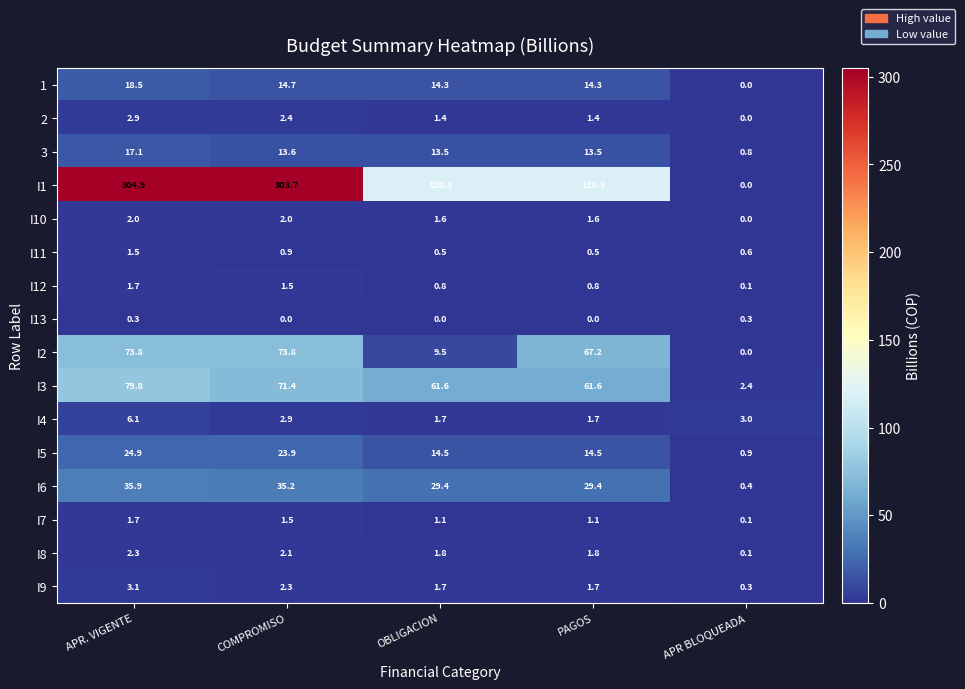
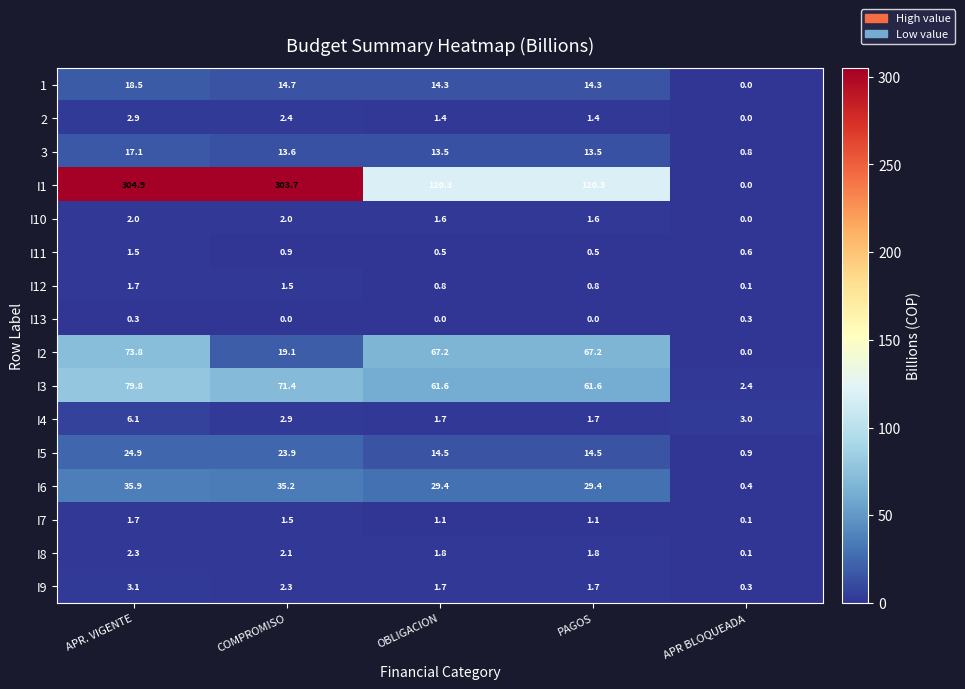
  {
    "1": {
      "APR. VIGENTE": 18.5,
      "COMPROMISO": 14.7,
      "OBLIGACION": 14.3,
      "PAGOS": 14.3,
      "APR BLOQUEADA": 0.0
    },
    "2": {
      "APR. VIGENTE": 2.9,
      "COMPROMISO": 2.4,
      "OBLIGACION": 1.4,
      "PAGOS": 1.4,
      "APR BLOQUEADA": 0.0
    },
    "3": {
      "APR. VIGENTE": 17.1,
      "COMPROMISO": 13.6,
      "OBLIGACION": 13.5,
      "PAGOS": 13.5,
      "APR BLOQUEADA": 0.8
    },
    "I1": {
      "APR. VIGENTE": 304.9,
      "COMPROMISO": 303.7,
      "APR BLOQUEADA": 0.0
    },
    "I10": {
      "APR. VIGENTE": 2.0,
      "COMPROMISO": 2.0,
      "OBLIGACION": 1.6,
      "PAGOS": 1.6,
      "APR BLOQUEADA": 0.0
    },
    "I11": {
      "APR. VIGENTE": 1.5,
      "COMPROMISO": 0.9,
      "OBLIGACION": 0.5,
      "PAGOS": 0.5,
      "APR BLOQUEADA": 0.6
    },
    "I12": {
      "APR. VIGENTE": 1.7,
      "COMPROMISO": 1.5,
      "OBLIGACION": 0.8,
      "PAGOS": 0.8,
      "APR BLOQUEADA": 0.1
    },
    "I13": {
      "APR. VIGENTE": 0.3,
      "COMPROMISO": 0.0,
      "OBLIGACION": 0.0,
      "PAGOS": 0.0,
      "APR BLOQUEADA": 0.3
    },
    "I2": {
      "APR. VIGENTE": 73.8,
-     "COMPROMISO": 73.8,
-     "OBLIGACION": 9.5,
+     "COMPROMISO": 19.1,
+     "OBLIGACION": 67.2,
      "PAGOS": 67.2,
      "APR BLOQUEADA": 0.0
    },
    "I3": {
      "APR. VIGENTE": 79.8,
      "COMPROMISO": 71.4,
      "OBLIGACION": 61.6,
      "PAGOS": 61.6,
      "APR BLOQUEADA": 2.4
    },
    "I4": {
      "APR. VIGENTE": 6.1,
      "COMPROMISO": 2.9,
      "OBLIGACION": 1.7,
      "PAGOS": 1.7,
      "APR BLOQUEADA": 3.0
    },
    "I5": {
      "APR. VIGENTE": 24.9,
      "COMPROMISO": 23.9,
      "OBLIGACION": 14.5,
      "PAGOS": 14.5,
      "APR BLOQUEADA": 0.9
    },
    "I6": {
      "APR. VIGENTE": 35.9,
      "COMPROMISO": 35.2,
      "OBLIGACION": 29.4,
      "PAGOS": 29.4,
      "APR BLOQUEADA": 0.4
    },
    "I7": {
      "APR. VIGENTE": 1.7,
      "COMPROMISO": 1.5,
      "OBLIGACION": 1.1,
      "PAGOS": 1.1,
      "APR BLOQUEADA": 0.1
    },
    "I8": {
      "APR. VIGENTE": 2.3,
      "COMPROMISO": 2.1,
      "OBLIGACION": 1.8,
      "PAGOS": 1.8,
      "APR BLOQUEADA": 0.1
    },
    "I9": {
      "APR. VIGENTE": 3.1,
      "COMPROMISO": 2.3,
      "OBLIGACION": 1.7,
      "PAGOS": 1.7,
      "APR BLOQUEADA": 0.3
    }
  }
